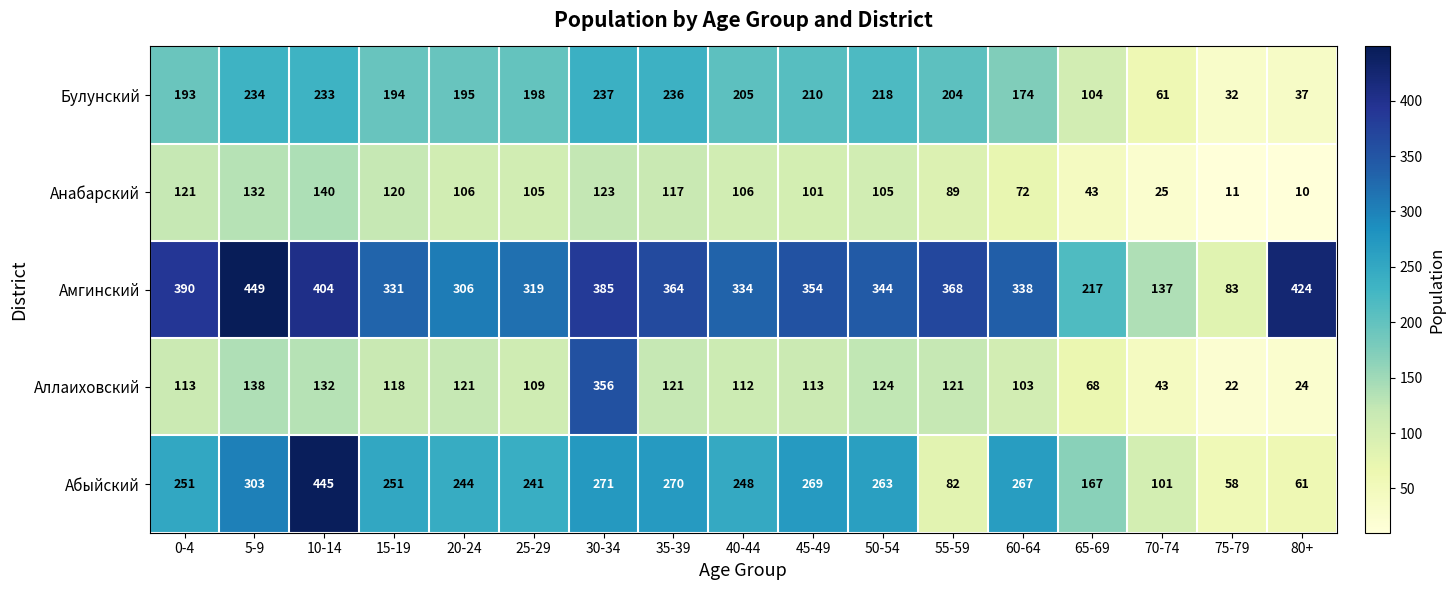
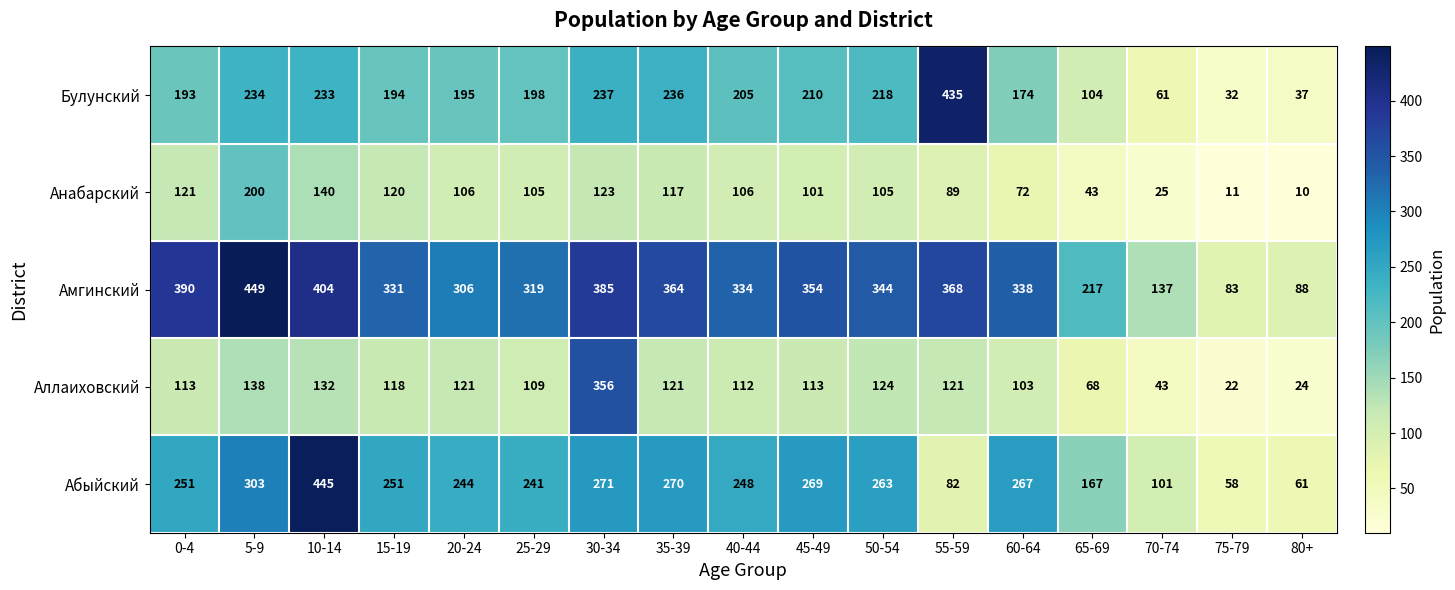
  {
    "Булунский": {
      "0-4": 193,
      "5-9": 234,
      "10-14": 233,
      "15-19": 194,
      "20-24": 195,
      "25-29": 198,
      "30-34": 237,
      "35-39": 236,
      "40-44": 205,
      "45-49": 210,
      "50-54": 218,
-     "55-59": 204,
+     "55-59": 435,
      "60-64": 174,
      "65-69": 104,
      "70-74": 61,
      "75-79": 32,
      "80+": 37
    },
    "Анабарский": {
      "0-4": 121,
-     "5-9": 132,
+     "5-9": 200,
      "10-14": 140,
      "15-19": 120,
      "20-24": 106,
      "25-29": 105,
      "30-34": 123,
      "35-39": 117,
      "40-44": 106,
      "45-49": 101,
      "50-54": 105,
      "55-59": 89,
      "60-64": 72,
      "65-69": 43,
      "70-74": 25,
      "75-79": 11,
      "80+": 10
    },
    "Амгинский": {
      "0-4": 390,
      "5-9": 449,
      "10-14": 404,
      "15-19": 331,
      "20-24": 306,
      "25-29": 319,
      "30-34": 385,
      "35-39": 364,
      "40-44": 334,
      "45-49": 354,
      "50-54": 344,
      "55-59": 368,
      "60-64": 338,
      "65-69": 217,
      "70-74": 137,
      "75-79": 83,
-     "80+": 424
+     "80+": 88
    },
    "Аллаиховский": {
      "0-4": 113,
      "5-9": 138,
      "10-14": 132,
      "15-19": 118,
      "20-24": 121,
      "25-29": 109,
      "30-34": 356,
      "35-39": 121,
      "40-44": 112,
      "45-49": 113,
      "50-54": 124,
      "55-59": 121,
      "60-64": 103,
      "65-69": 68,
      "70-74": 43,
      "75-79": 22,
      "80+": 24
    },
    "Абыйский": {
      "0-4": 251,
      "5-9": 303,
      "10-14": 445,
      "15-19": 251,
      "20-24": 244,
      "25-29": 241,
      "30-34": 271,
      "35-39": 270,
      "40-44": 248,
      "45-49": 269,
      "50-54": 263,
      "55-59": 82,
      "60-64": 267,
      "65-69": 167,
      "70-74": 101,
      "75-79": 58,
      "80+": 61
    }
  }
